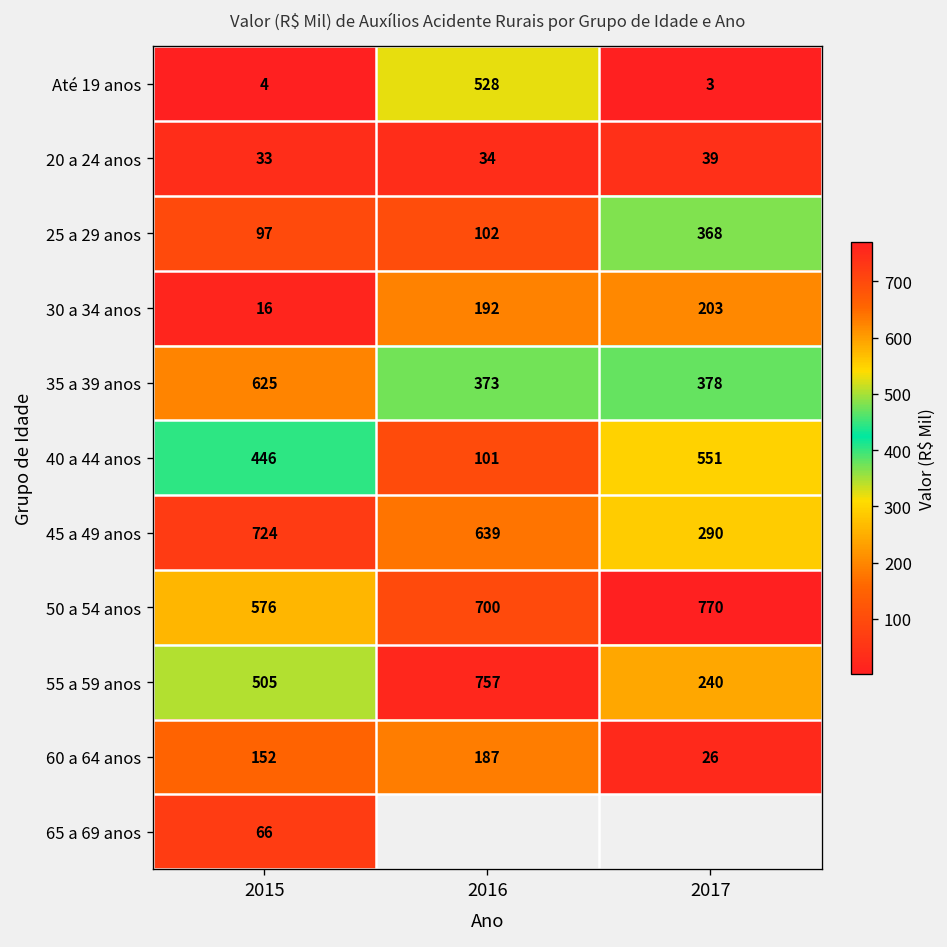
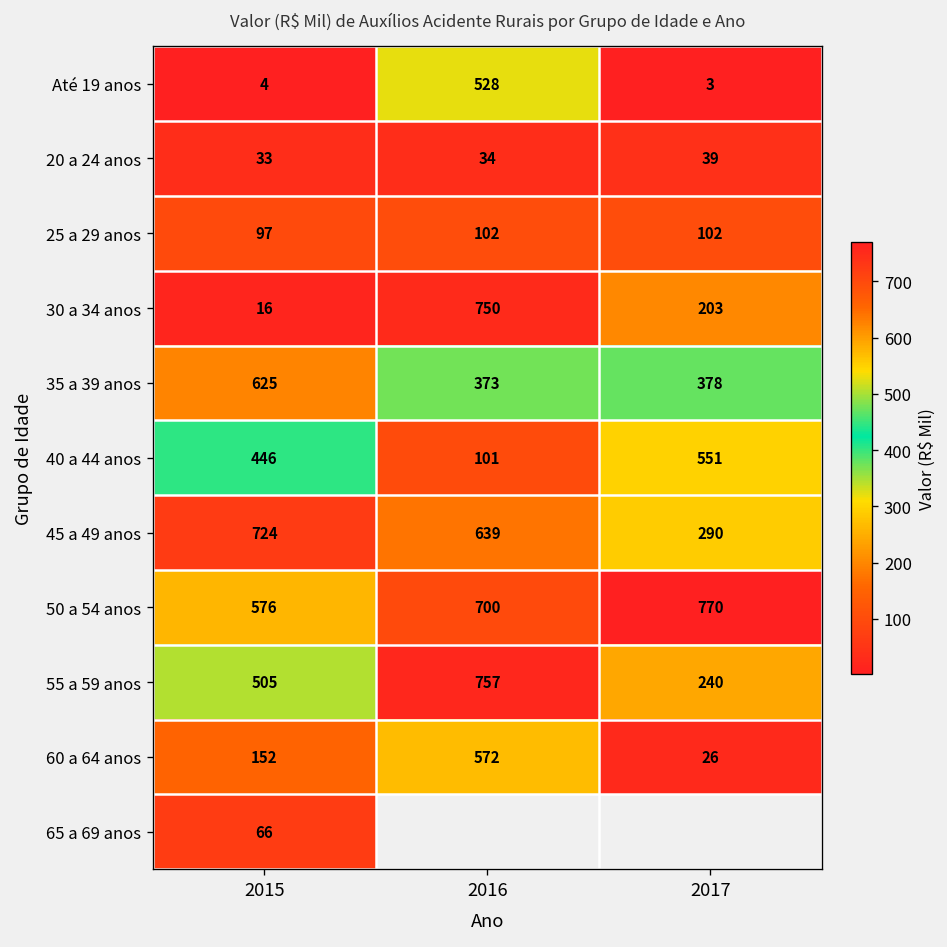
  {
    "Até 19 anos": {
      "2015": 4,
      "2016": 528,
      "2017": 3
    },
    "20 a 24 anos": {
      "2015": 33,
      "2016": 34,
      "2017": 39
    },
    "25 a 29 anos": {
      "2015": 97,
      "2016": 102,
-     "2017": 368
+     "2017": 102
    },
    "30 a 34 anos": {
      "2015": 16,
-     "2016": 192,
+     "2016": 750,
      "2017": 203
    },
    "35 a 39 anos": {
      "2015": 625,
      "2016": 373,
      "2017": 378
    },
    "40 a 44 anos": {
      "2015": 446,
      "2016": 101,
      "2017": 551
    },
    "45 a 49 anos": {
      "2015": 724,
      "2016": 639,
      "2017": 290
    },
    "50 a 54 anos": {
      "2015": 576,
      "2016": 700,
      "2017": 770
    },
    "55 a 59 anos": {
      "2015": 505,
      "2016": 757,
      "2017": 240
    },
    "60 a 64 anos": {
      "2015": 152,
-     "2016": 187,
+     "2016": 572,
      "2017": 26
    },
    "65 a 69 anos": {
      "2015": 66
    }
  }
